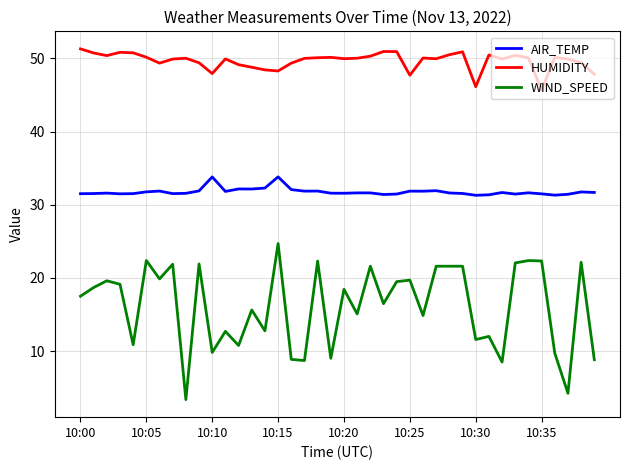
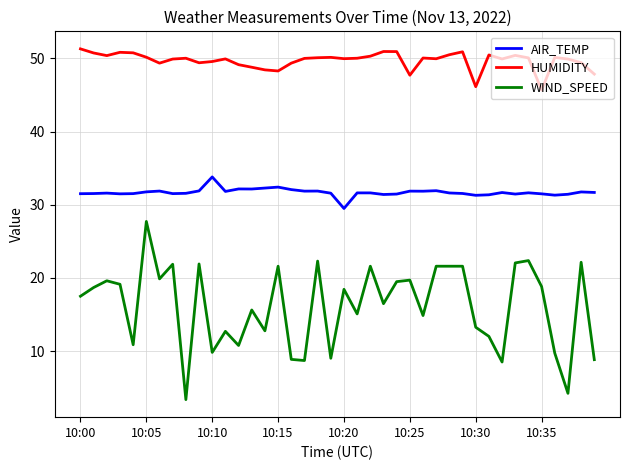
  {
    "AIR_TEMP": {
      "10:00": 32,
      "10:05": 32,
      "10:10": 34,
-     "10:15": 34,
-     "10:20": 32,
+     "10:15": 32,
+     "10:20": 29,
      "10:25": 32,
      "10:30": 31,
      "10:35": 31
    },
    "HUMIDITY": {
      "10:00": 51,
      "10:05": 50,
-     "10:10": 48,
+     "10:10": 50,
      "10:15": 48,
      "10:20": 50,
      "10:25": 48,
      "10:30": 46
    },
    "WIND_SPEED": {
      "10:00": 18,
-     "10:05": 22,
+     "10:05": 28,
      "10:10": 10,
-     "10:15": 25,
+     "10:15": 22,
      "10:20": 18,
      "10:25": 20,
-     "10:30": 12,
-     "10:35": 22
+     "10:30": 13,
+     "10:35": 19
    }
  }
